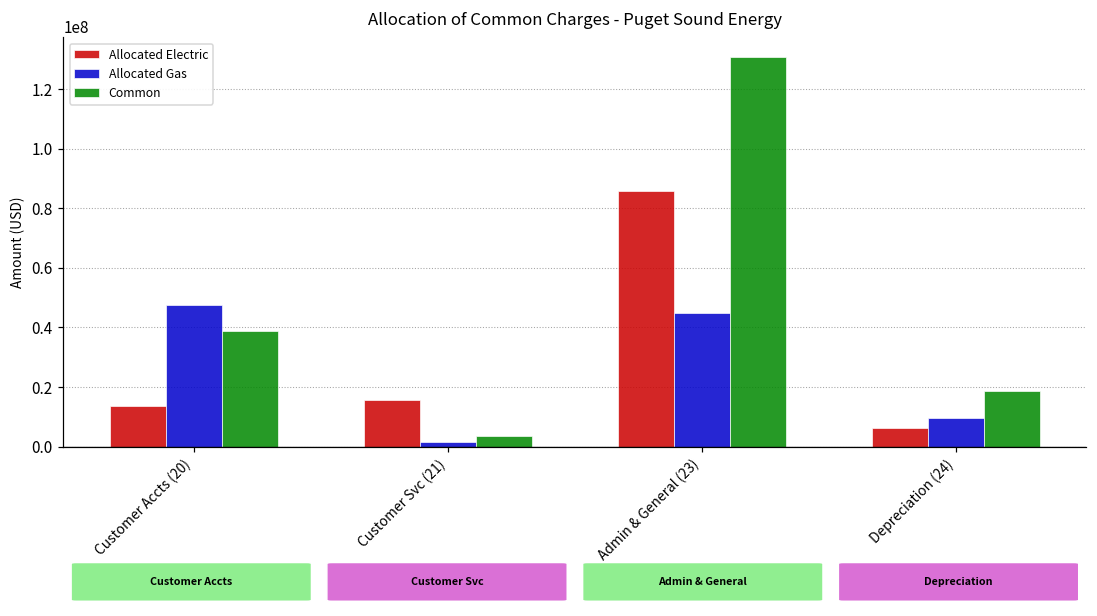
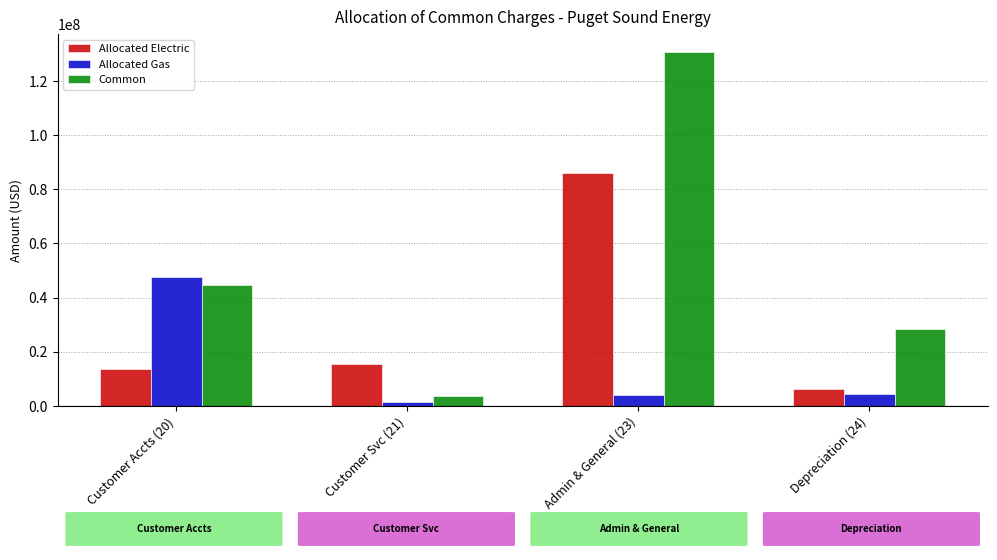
  {
    "Allocated Electric": {
      "Customer Accts (20)": 14000000,
      "Customer Svc (21)": 16000000,
      "Admin & General (23)": 86000000,
      "Depreciation (24)": 6000000
    },
    "Allocated Gas": {
      "Customer Accts (20)": 47000000,
      "Customer Svc (21)": 1000000,
-     "Admin & General (23)": 45000000,
-     "Depreciation (24)": 10000000
+     "Admin & General (23)": 4000000,
+     "Depreciation (24)": 4000000
    },
    "Common": {
-     "Customer Accts (20)": 39000000,
+     "Customer Accts (20)": 45000000,
      "Customer Svc (21)": 4000000,
      "Admin & General (23)": 131000000,
-     "Depreciation (24)": 19000000
+     "Depreciation (24)": 29000000
    }
  }
